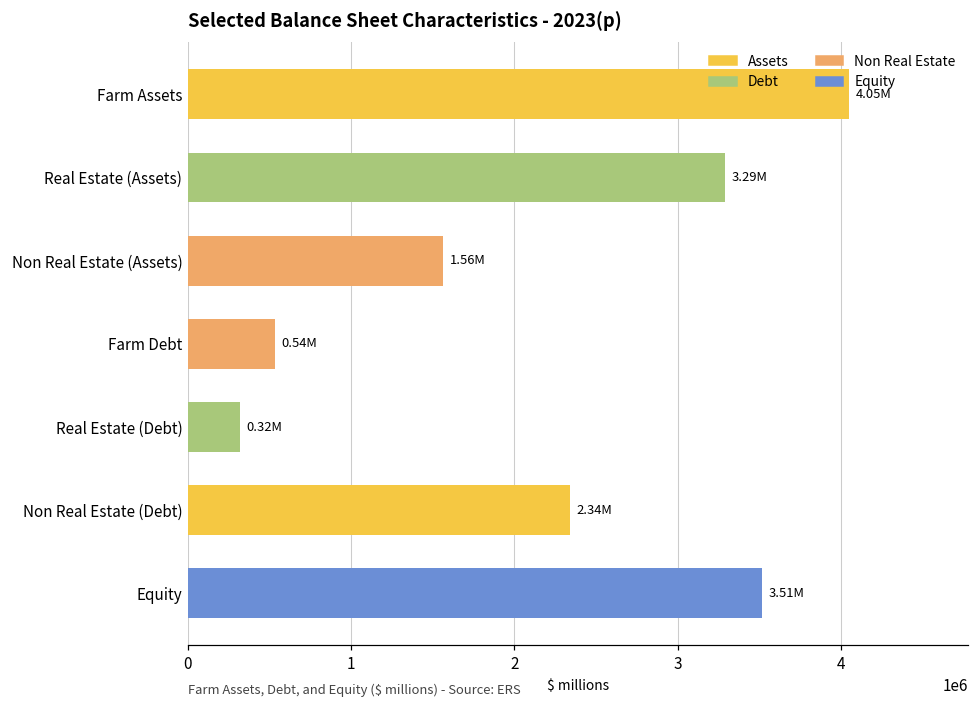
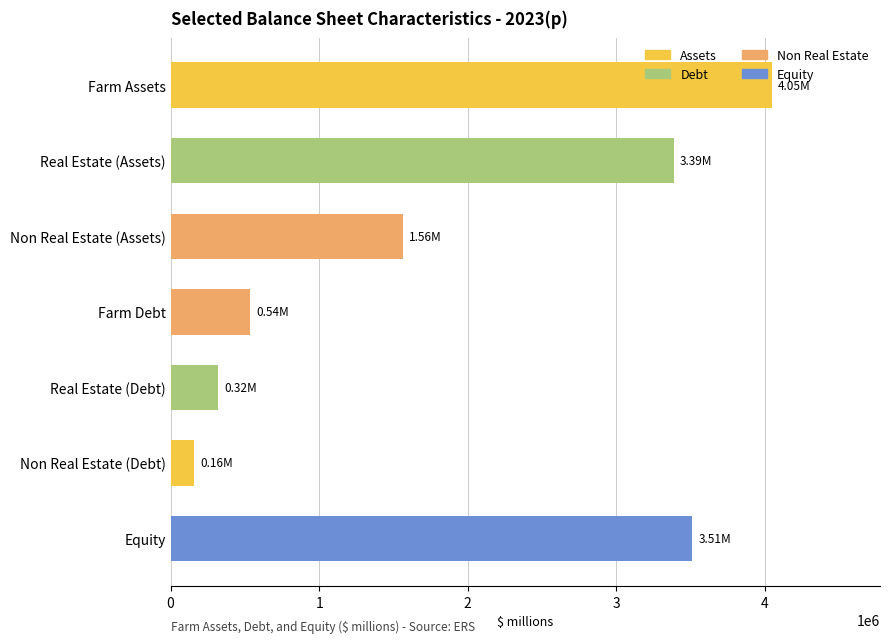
  {
    "Farm Assets": "4.05M",
-   "Real Estate (Assets)": "3.29M",
+   "Real Estate (Assets)": "3.39M",
    "Non Real Estate (Assets)": "1.56M",
    "Farm Debt": "0.54M",
    "Real Estate (Debt)": "0.32M",
-   "Non Real Estate (Debt)": "2.34M",
+   "Non Real Estate (Debt)": "0.16M",
    "Equity": "3.51M"
  }
